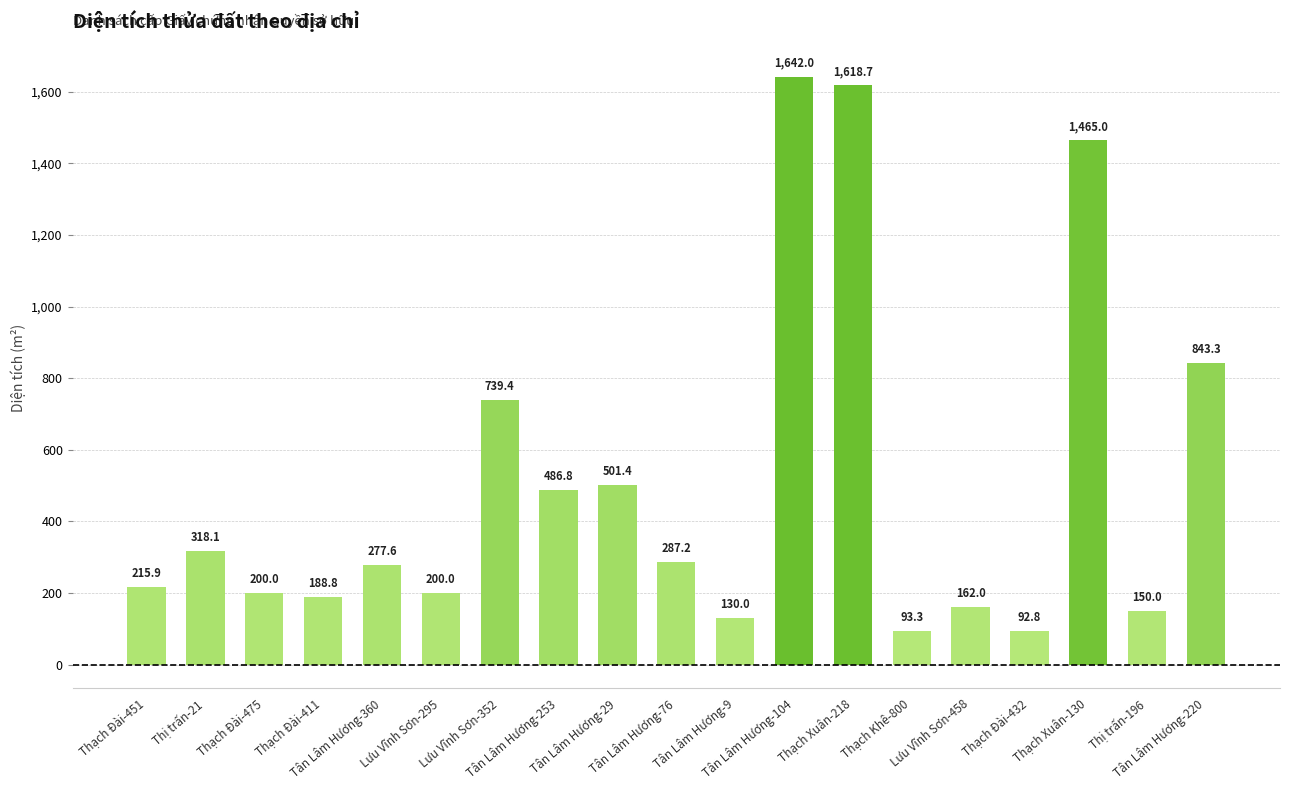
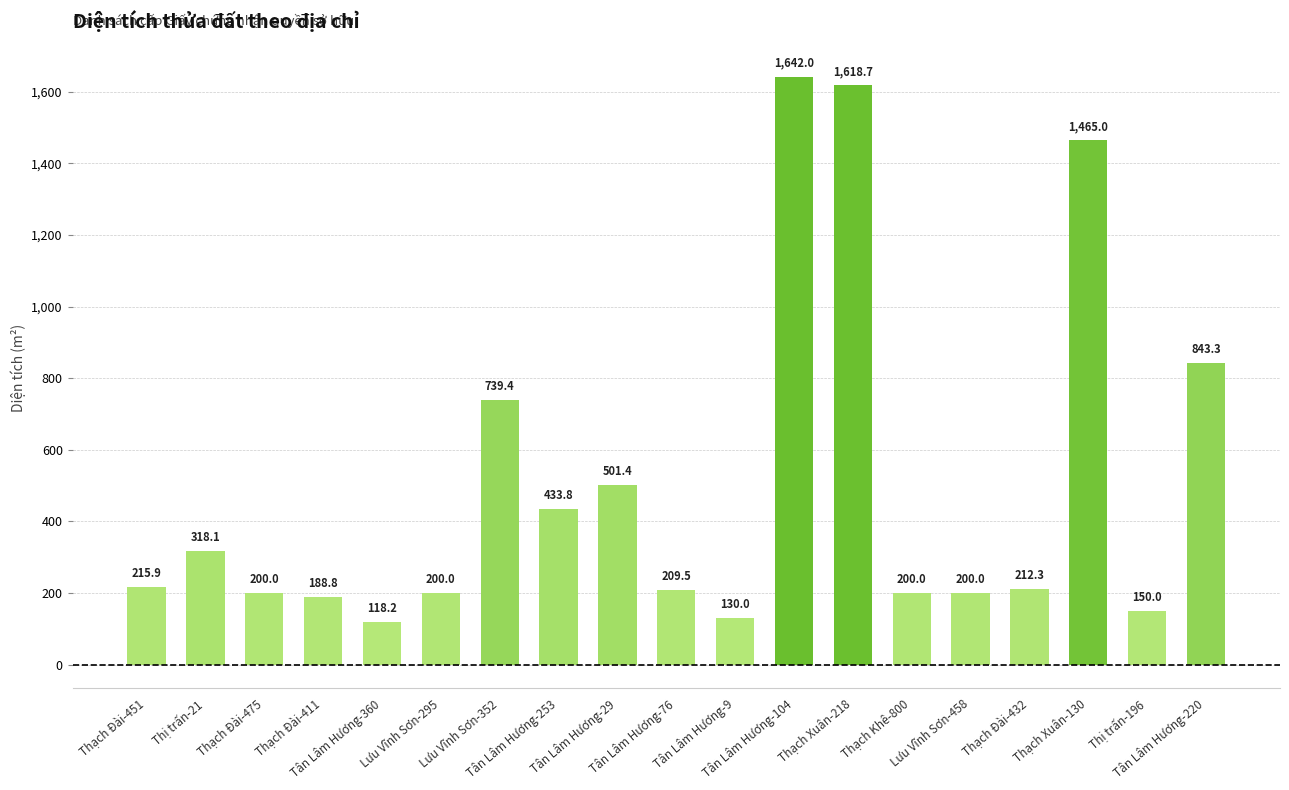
  {
    "Thạch Đài-451": "215.9",
    "Thị trấn-21": "318.1",
    "Thạch Đài-475": "200.0",
    "Thạch Đài-411": "188.8",
-   "Tân Lâm Hương-360": "277.6",
+   "Tân Lâm Hương-360": "118.2",
    "Lưu Vĩnh Sơn-295": "200.0",
    "Lưu Vĩnh Sơn-352": "739.4",
-   "Tân Lâm Hương-253": "486.8",
+   "Tân Lâm Hương-253": "433.8",
    "Tân Lâm Hương-29": "501.4",
-   "Tân Lâm Hương-76": "287.2",
+   "Tân Lâm Hương-76": "209.5",
    "Tân Lâm Hương-9": "130.0",
    "Tân Lâm Hương-104": "1,642.0",
    "Thạch Xuân-218": "1,618.7",
-   "Thạch Khê-800": "93.3",
-   "Lưu Vĩnh Sơn-458": "162.0",
-   "Thạch Đài-432": "92.8",
+   "Thạch Khê-800": "200.0",
+   "Lưu Vĩnh Sơn-458": "200.0",
+   "Thạch Đài-432": "212.3",
    "Thạch Xuân-130": "1,465.0",
    "Thị trấn-196": "150.0",
    "Tân Lâm Hương-220": "843.3"
  }
